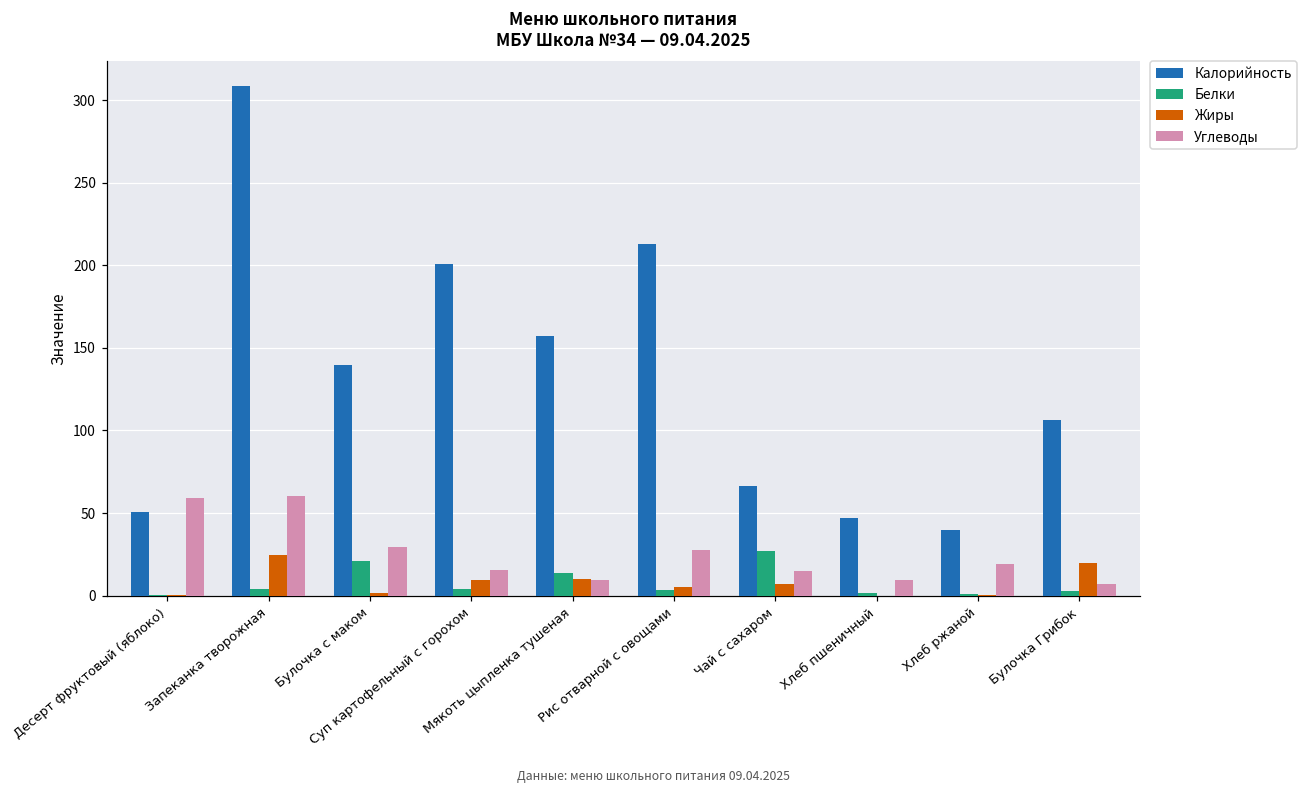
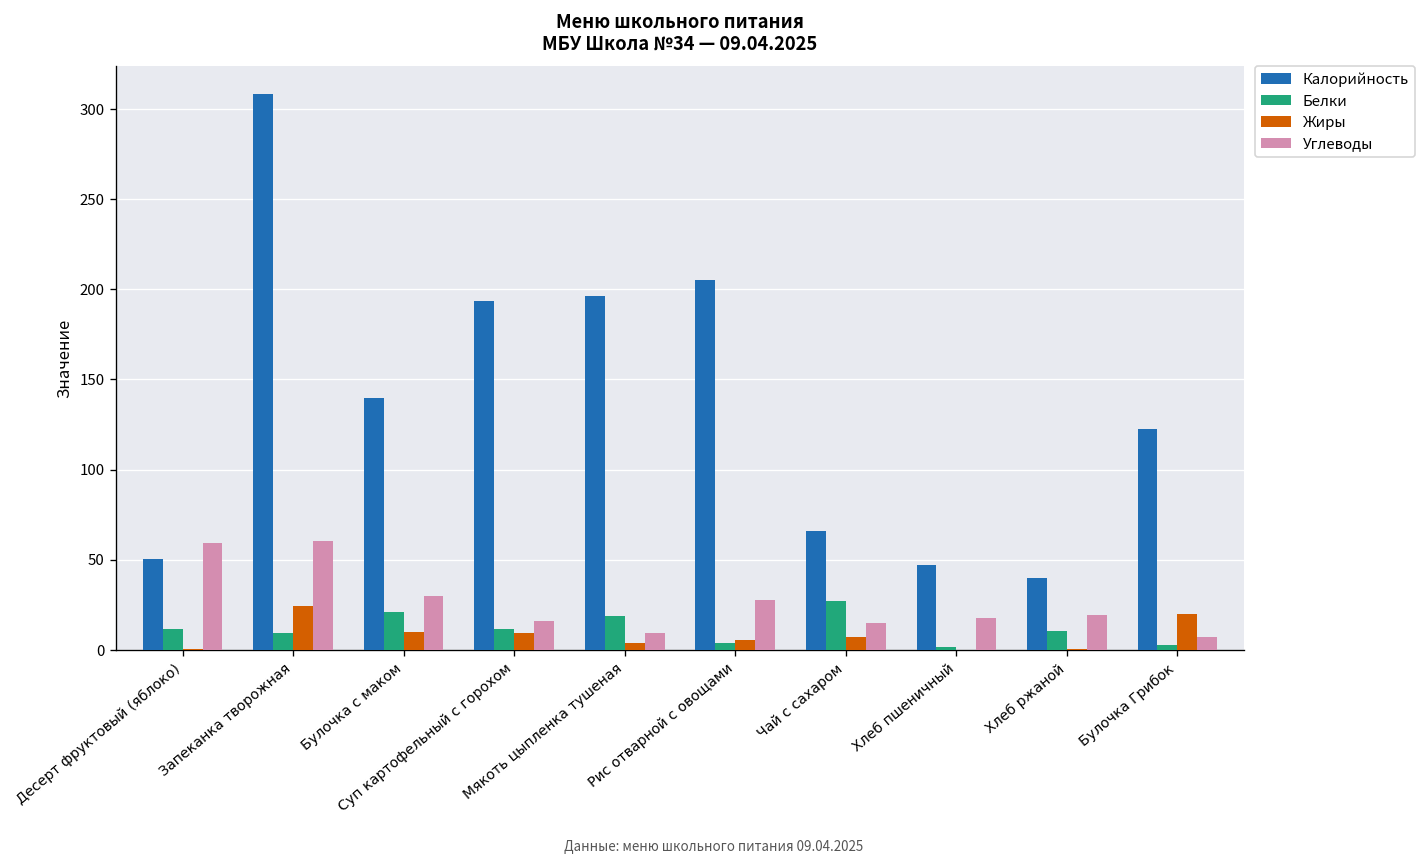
  {
    "Калорийность": {
      "Десерт фруктовый (яблоко)": 50,
      "Запеканка творожная": 308,
      "Булочка с маком": 139,
-     "Суп картофельный с горохом": 201,
-     "Мякоть цыпленка тушеная": 157,
-     "Рис отварной с овощами": 213,
+     "Суп картофельный с горохом": 194,
+     "Мякоть цыпленка тушеная": 196,
+     "Рис отварной с овощами": 205,
      "Чай с сахаром": 66,
      "Хлеб пшеничный": 47,
      "Хлеб ржаной": 40,
-     "Булочка Грибок": 107
+     "Булочка Грибок": 123
    },
    "Белки": {
-     "Десерт фруктовый (яблоко)": 0,
-     "Запеканка творожная": 4,
+     "Десерт фруктовый (яблоко)": 12,
+     "Запеканка творожная": 10,
      "Булочка с маком": 21,
-     "Суп картофельный с горохом": 4,
-     "Мякоть цыпленка тушеная": 14,
+     "Суп картофельный с горохом": 11,
+     "Мякоть цыпленка тушеная": 19,
      "Рис отварной с овощами": 4,
      "Чай с сахаром": 27,
-     "Хлеб ржаной": 1,
+     "Хлеб ржаной": 10,
      "Булочка Грибок": 3
    },
    "Жиры": {
      "Запеканка творожная": 24,
-     "Булочка с маком": 2,
+     "Булочка с маком": 10,
      "Суп картофельный с горохом": 9,
-     "Мякоть цыпленка тушеная": 10,
+     "Мякоть цыпленка тушеная": 4,
      "Рис отварной с овощами": 6,
      "Чай с сахаром": 7,
      "Булочка Грибок": 20
    },
    "Углеводы": {
      "Десерт фруктовый (яблоко)": 59,
      "Запеканка творожная": 61,
      "Булочка с маком": 30,
      "Суп картофельный с горохом": 16,
      "Мякоть цыпленка тушеная": 9,
      "Рис отварной с овощами": 28,
      "Чай с сахаром": 15,
-     "Хлеб пшеничный": 10,
+     "Хлеб пшеничный": 18,
      "Хлеб ржаной": 19,
      "Булочка Грибок": 7
    }
  }
